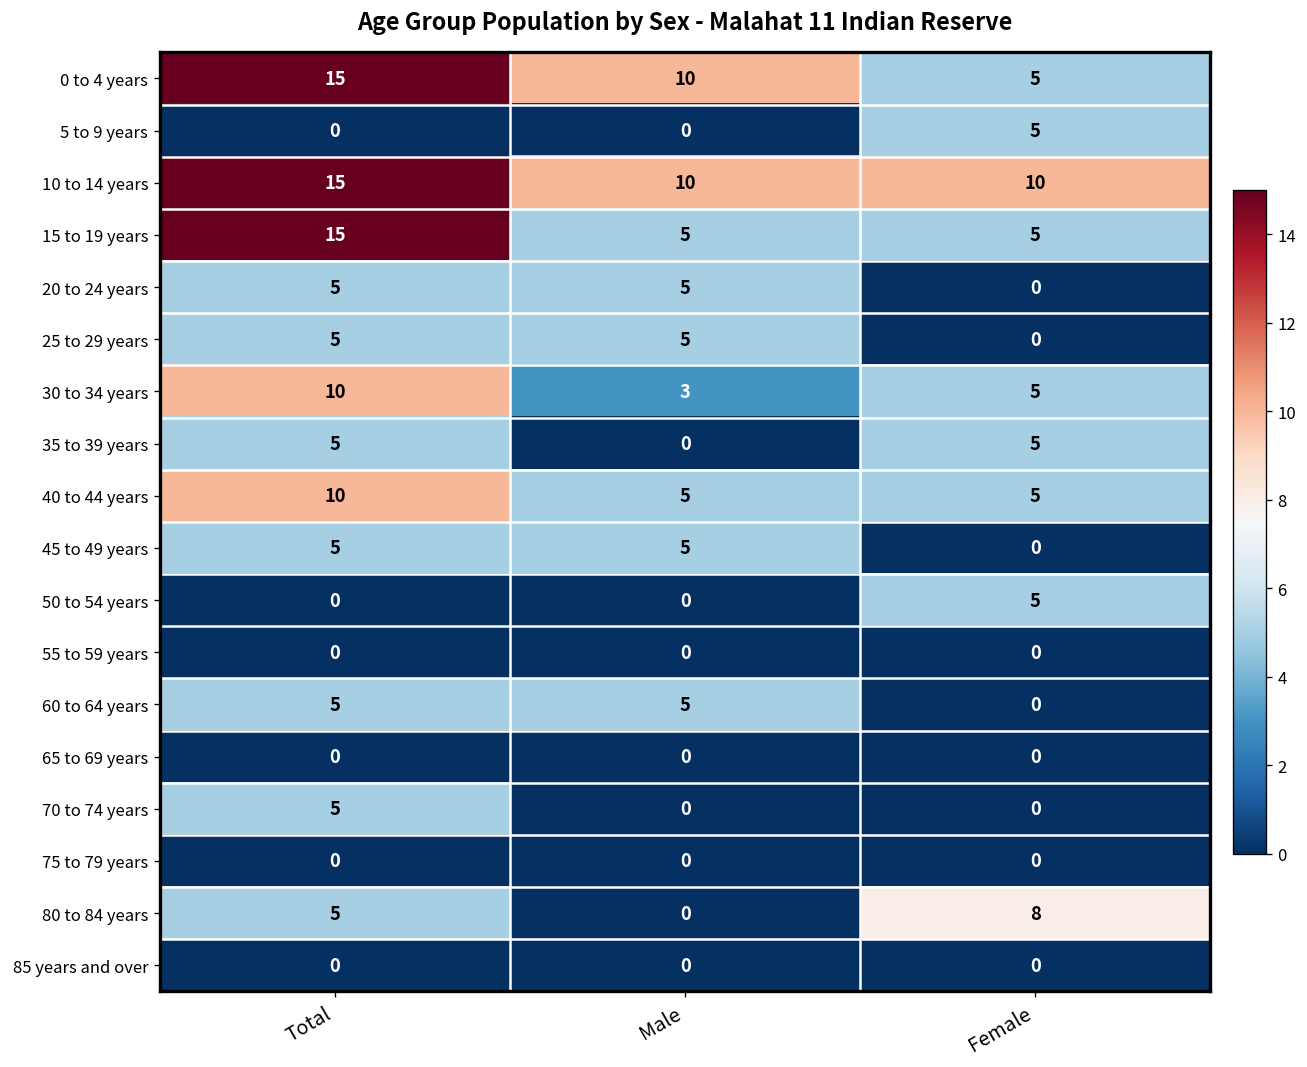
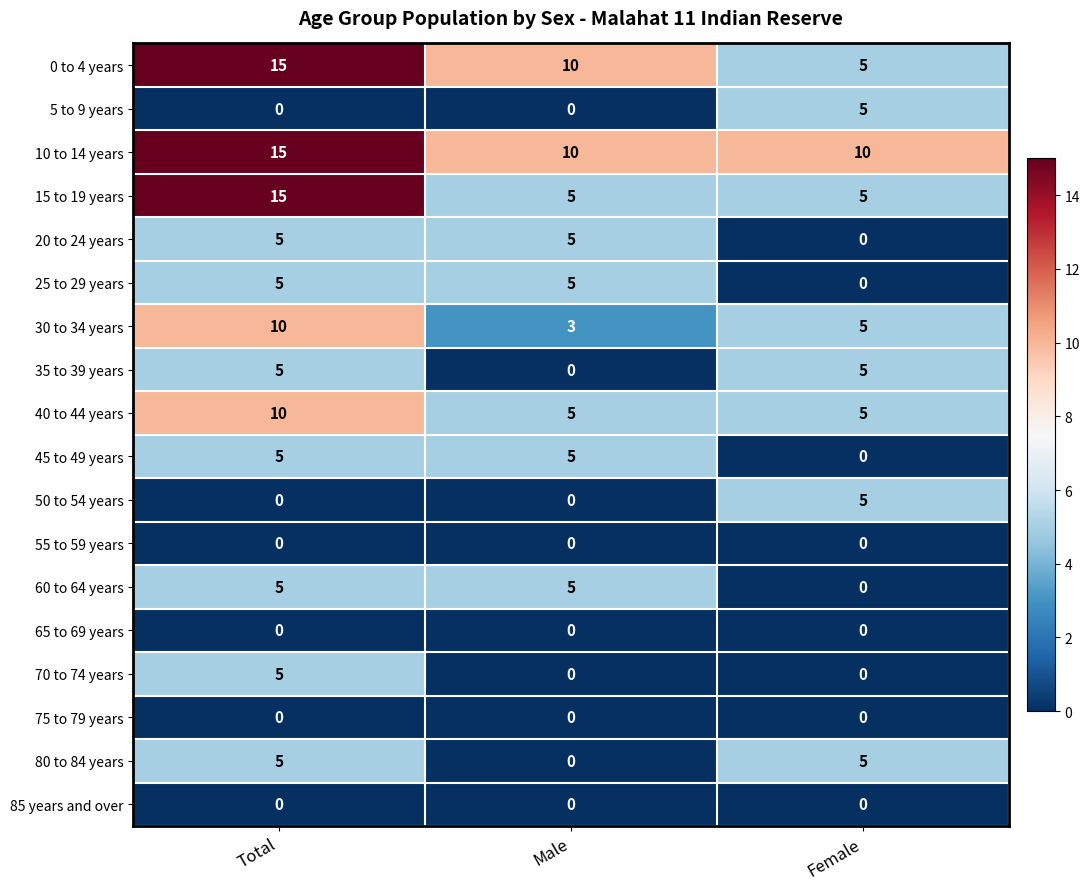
  {
    "0 to 4 years": {
      "Total": 15,
      "Male": 10,
      "Female": 5
    },
    "5 to 9 years": {
      "Total": 0,
      "Male": 0,
      "Female": 5
    },
    "10 to 14 years": {
      "Total": 15,
      "Male": 10,
      "Female": 10
    },
    "15 to 19 years": {
      "Total": 15,
      "Male": 5,
      "Female": 5
    },
    "20 to 24 years": {
      "Total": 5,
      "Male": 5,
      "Female": 0
    },
    "25 to 29 years": {
      "Total": 5,
      "Male": 5,
      "Female": 0
    },
    "30 to 34 years": {
      "Total": 10,
      "Male": 3,
      "Female": 5
    },
    "35 to 39 years": {
      "Total": 5,
      "Male": 0,
      "Female": 5
    },
    "40 to 44 years": {
      "Total": 10,
      "Male": 5,
      "Female": 5
    },
    "45 to 49 years": {
      "Total": 5,
      "Male": 5,
      "Female": 0
    },
    "50 to 54 years": {
      "Total": 0,
      "Male": 0,
      "Female": 5
    },
    "55 to 59 years": {
      "Total": 0,
      "Male": 0,
      "Female": 0
    },
    "60 to 64 years": {
      "Total": 5,
      "Male": 5,
      "Female": 0
    },
    "65 to 69 years": {
      "Total": 0,
      "Male": 0,
      "Female": 0
    },
    "70 to 74 years": {
      "Total": 5,
      "Male": 0,
      "Female": 0
    },
    "75 to 79 years": {
      "Total": 0,
      "Male": 0,
      "Female": 0
    },
    "80 to 84 years": {
      "Total": 5,
      "Male": 0,
-     "Female": 8
+     "Female": 5
    },
    "85 years and over": {
      "Total": 0,
      "Male": 0,
      "Female": 0
    }
  }
